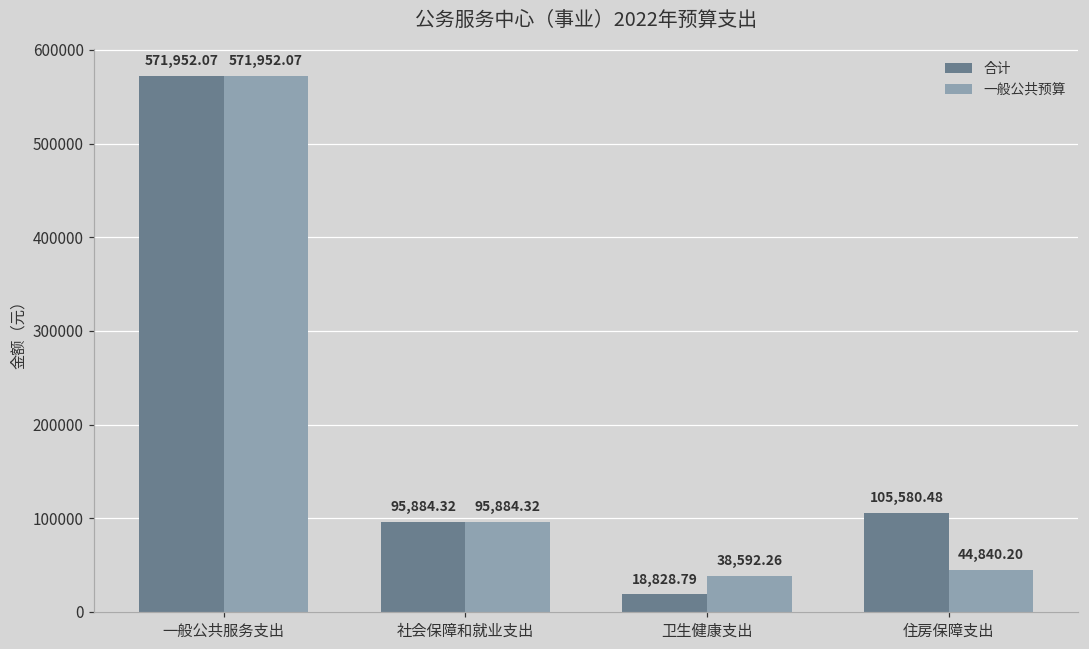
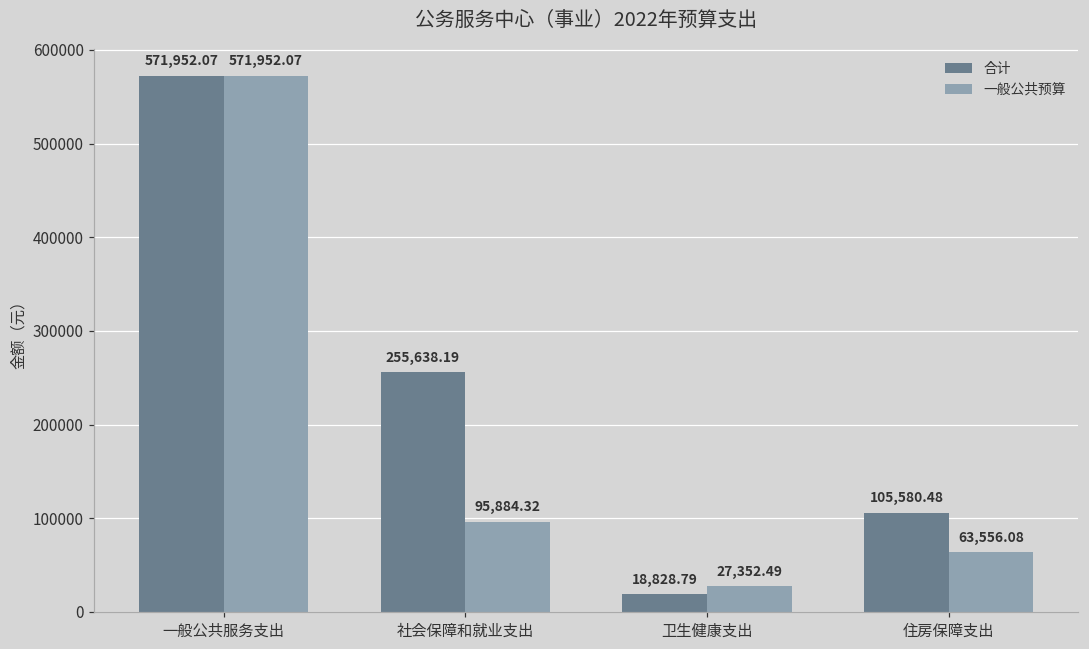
  {
    "合计": {
      "一般公共服务支出": "571,952.07",
-     "社会保障和就业支出": "95,884.32",
+     "社会保障和就业支出": "255,638.19",
      "卫生健康支出": "18,828.79",
      "住房保障支出": "105,580.48"
    },
    "一般公共预算": {
      "一般公共服务支出": "571,952.07",
      "社会保障和就业支出": "95,884.32",
-     "卫生健康支出": "38,592.26",
-     "住房保障支出": "44,840.20"
+     "卫生健康支出": "27,352.49",
+     "住房保障支出": "63,556.08"
    }
  }
